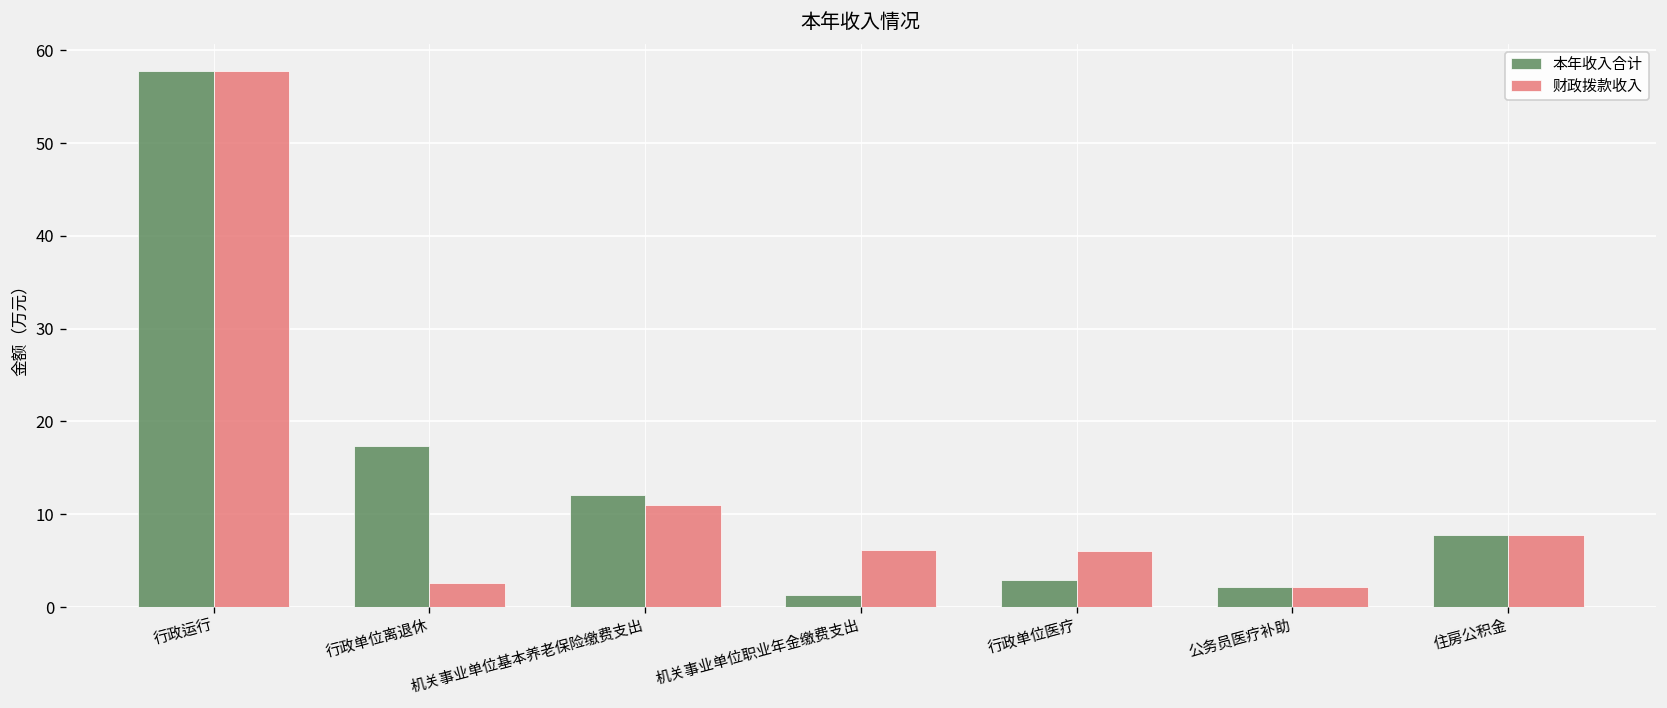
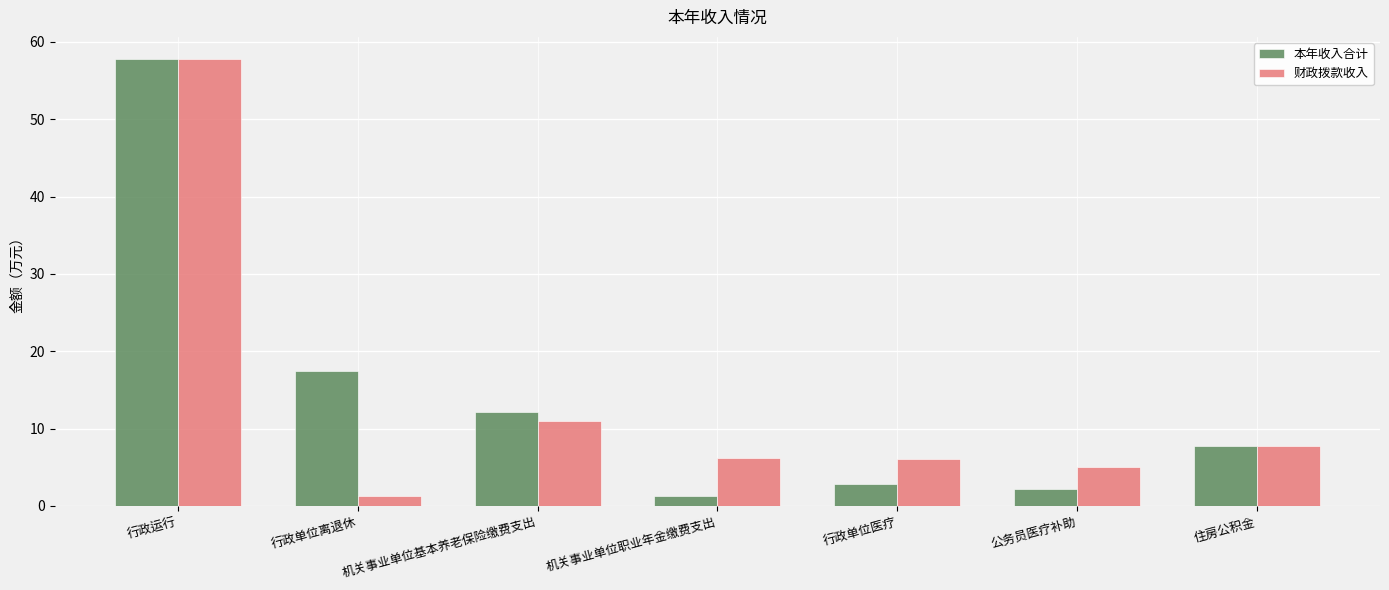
  {
    "本年收入合计": {
      "行政运行": 58,
      "行政单位离退休": 17,
      "机关事业单位基本养老保险缴费支出": 12,
      "机关事业单位职业年金缴费支出": 1,
      "行政单位医疗": 3,
      "公务员医疗补助": 2,
      "住房公积金": 8
    },
    "财政拨款收入": {
      "行政运行": 58,
-     "行政单位离退休": 3,
+     "行政单位离退休": 1,
      "机关事业单位基本养老保险缴费支出": 11,
      "机关事业单位职业年金缴费支出": 6,
      "行政单位医疗": 6,
-     "公务员医疗补助": 2,
+     "公务员医疗补助": 5,
      "住房公积金": 8
    }
  }
